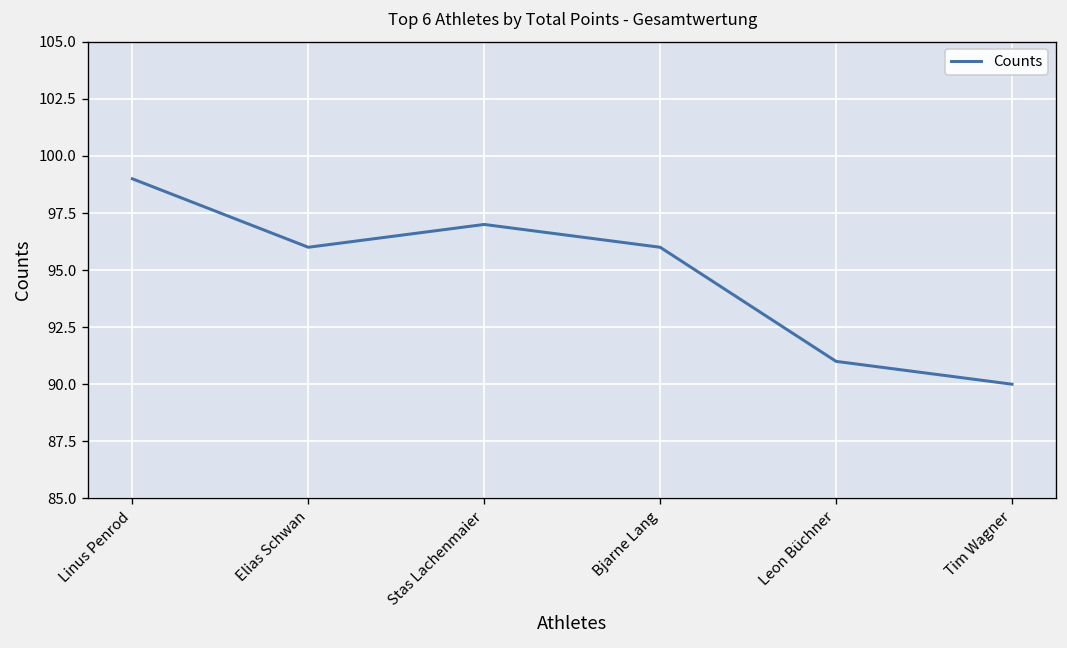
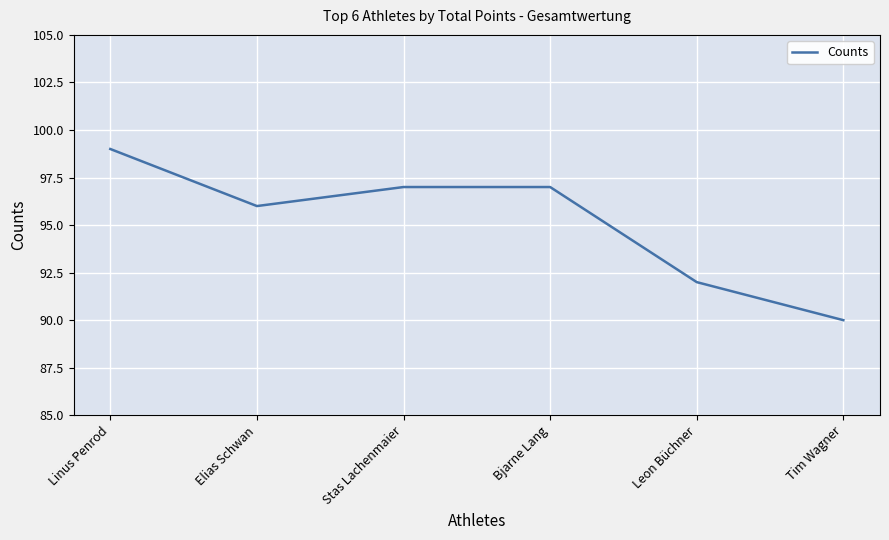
  {
    "Linus Penrod": 99,
    "Elias Schwan": 96,
    "Stas Lachenmaier": 97,
-   "Bjarne Lang": 96,
-   "Leon Büchner": 91,
+   "Bjarne Lang": 97,
+   "Leon Büchner": 92,
    "Tim Wagner": 90
  }
